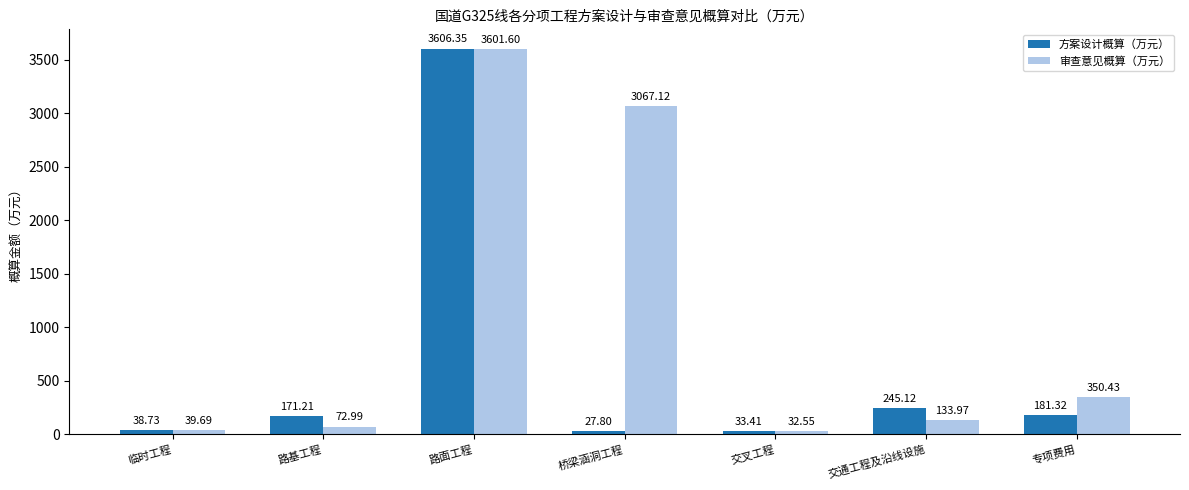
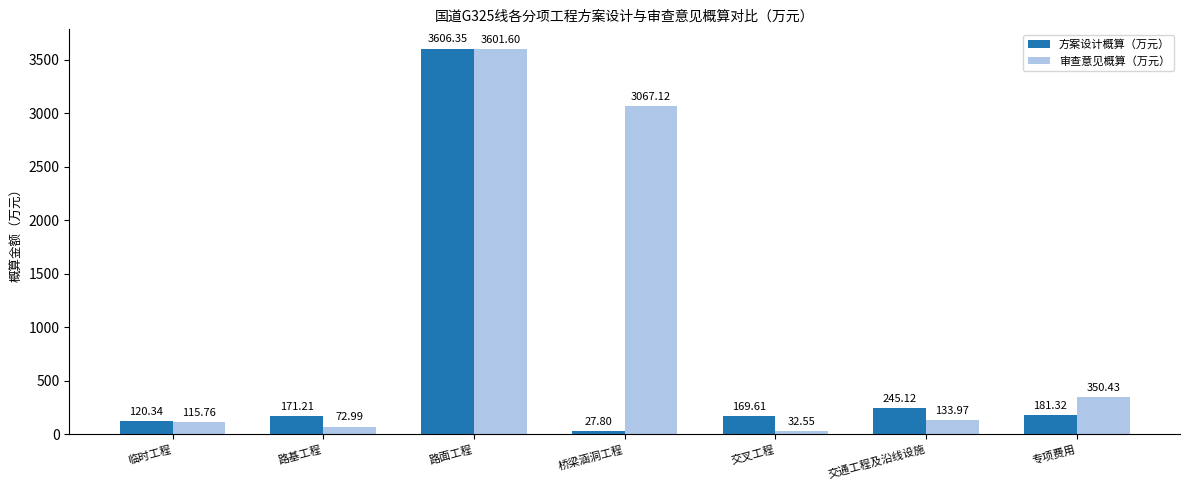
  {
    "方案设计概算（万元）": {
-     "临时工程": 38.73,
+     "临时工程": 120.34,
      "路基工程": 171.21,
      "路面工程": 3606.35,
      "桥梁涵洞工程": 27.80,
-     "交叉工程": 33.41,
+     "交叉工程": 169.61,
      "交通工程及沿线设施": 245.12,
      "专项费用": 181.32
    },
    "审查意见概算（万元）": {
-     "临时工程": 39.69,
+     "临时工程": 115.76,
      "路基工程": 72.99,
      "路面工程": 3601.60,
      "桥梁涵洞工程": 3067.12,
      "交叉工程": 32.55,
      "交通工程及沿线设施": 133.97,
      "专项费用": 350.43
    }
  }
